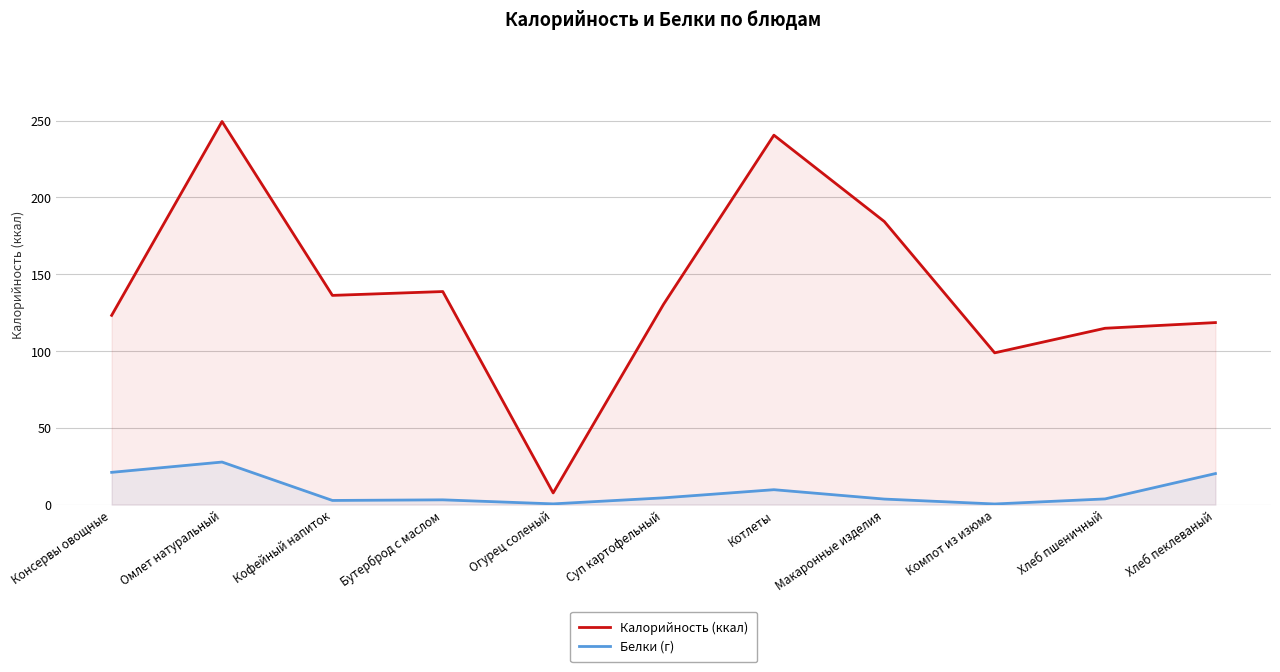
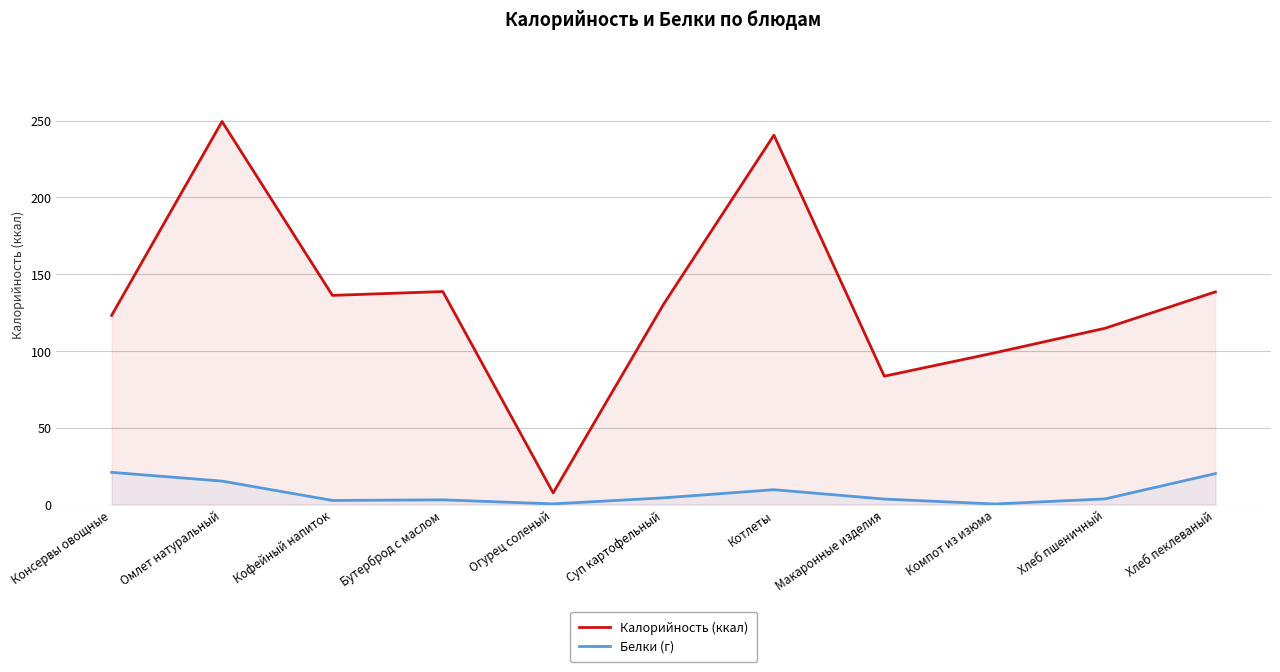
  {
    "Калорийность (ккал)": {
      "Консервы овощные": 123,
      "Омлет натуральный": 249,
      "Кофейный напиток": 136,
      "Бутерброд с маслом": 139,
      "Огурец соленый": 8,
      "Суп картофельный": 130,
      "Котлеты": 241,
-     "Макаронные изделия": 184,
+     "Макаронные изделия": 84,
      "Компот из изюма": 99,
      "Хлеб пшеничный": 115,
-     "Хлеб пеклеваный": 119
+     "Хлеб пеклеваный": 139
    },
    "Белки (г)": {
      "Консервы овощные": 21,
-     "Омлет натуральный": 28,
+     "Омлет натуральный": 15,
      "Кофейный напиток": 3,
      "Бутерброд с маслом": 3,
      "Огурец соленый": 0,
      "Суп картофельный": 4,
      "Котлеты": 10,
      "Макаронные изделия": 4,
      "Компот из изюма": 0,
      "Хлеб пшеничный": 4,
      "Хлеб пеклеваный": 20
    }
  }
